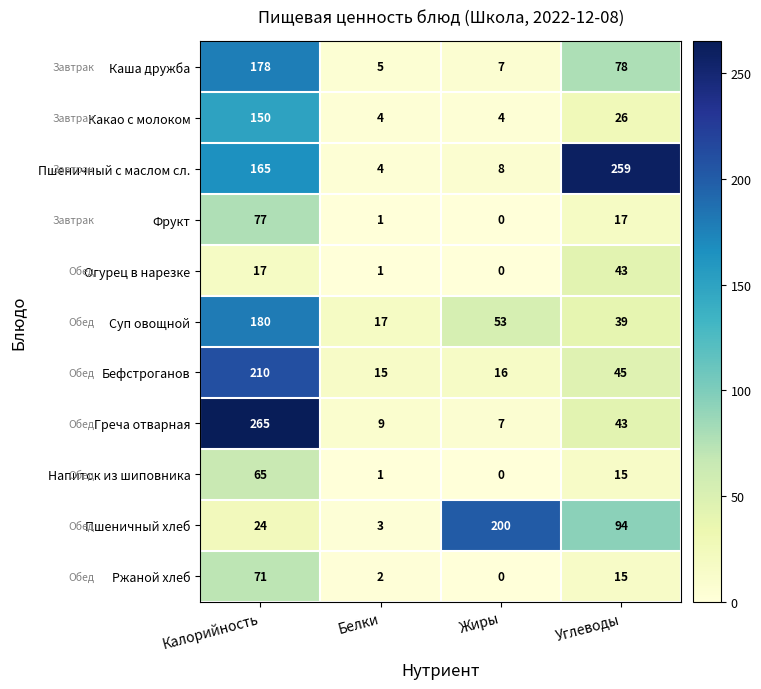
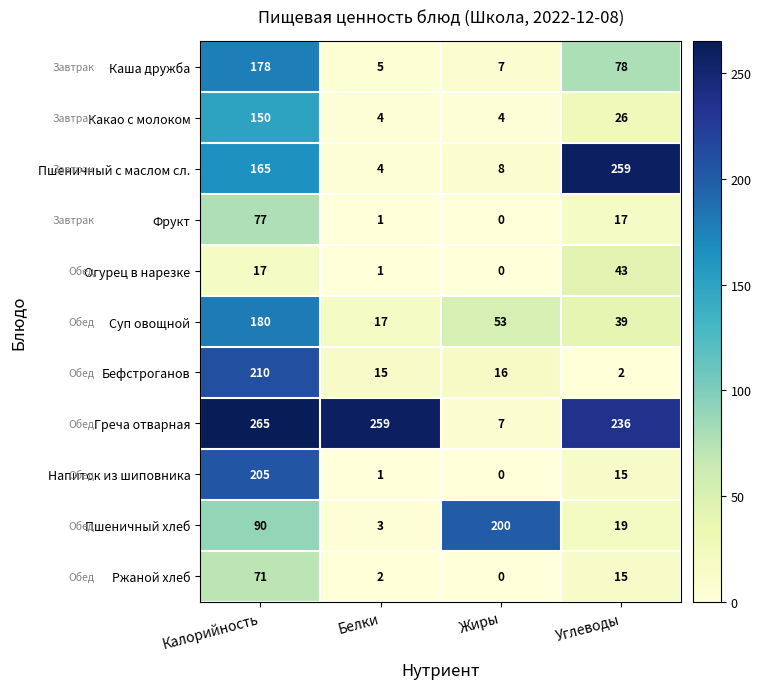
  {
    "Каша дружба": {
      "Калорийность": 178,
      "Белки": 5,
      "Жиры": 7,
      "Углеводы": 78
    },
    "Какао с молоком": {
      "Калорийность": 150,
      "Белки": 4,
      "Жиры": 4,
      "Углеводы": 26
    },
    "Пшеничный с маслом сл.": {
      "Калорийность": 165,
      "Белки": 4,
      "Жиры": 8,
      "Углеводы": 259
    },
    "Фрукт": {
      "Калорийность": 77,
      "Белки": 1,
      "Жиры": 0,
      "Углеводы": 17
    },
    "Огурец в нарезке": {
      "Калорийность": 17,
      "Белки": 1,
      "Жиры": 0,
      "Углеводы": 43
    },
    "Суп овощной": {
      "Калорийность": 180,
      "Белки": 17,
      "Жиры": 53,
      "Углеводы": 39
    },
    "Бефстроганов": {
      "Калорийность": 210,
      "Белки": 15,
      "Жиры": 16,
-     "Углеводы": 45
+     "Углеводы": 2
    },
    "Греча отварная": {
      "Калорийность": 265,
-     "Белки": 9,
+     "Белки": 259,
      "Жиры": 7,
-     "Углеводы": 43
+     "Углеводы": 236
    },
    "Напиток из шиповника": {
-     "Калорийность": 65,
+     "Калорийность": 205,
      "Белки": 1,
      "Жиры": 0,
      "Углеводы": 15
    },
    "Пшеничный хлеб": {
-     "Калорийность": 24,
+     "Калорийность": 90,
      "Белки": 3,
      "Жиры": 200,
-     "Углеводы": 94
+     "Углеводы": 19
    },
    "Ржаной хлеб": {
      "Калорийность": 71,
      "Белки": 2,
      "Жиры": 0,
      "Углеводы": 15
    }
  }
